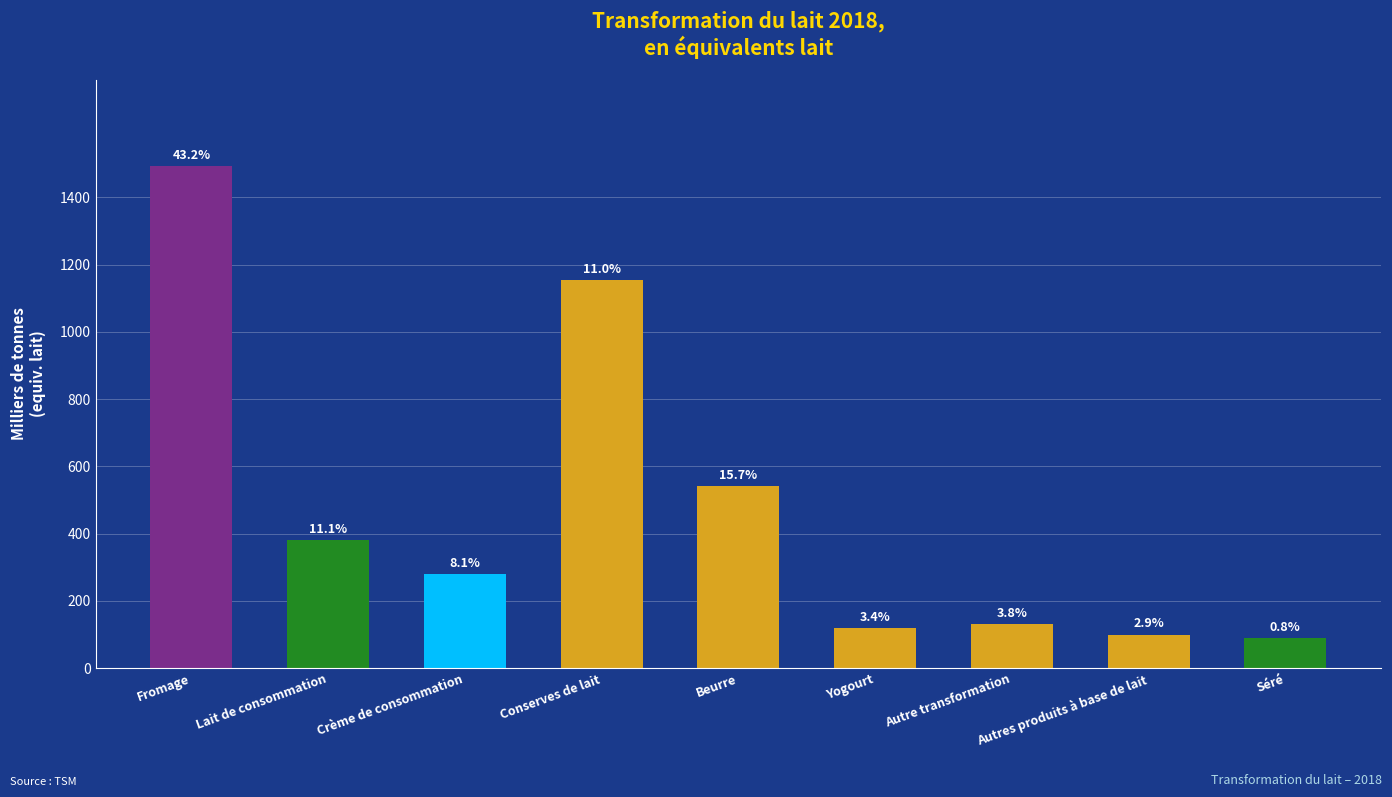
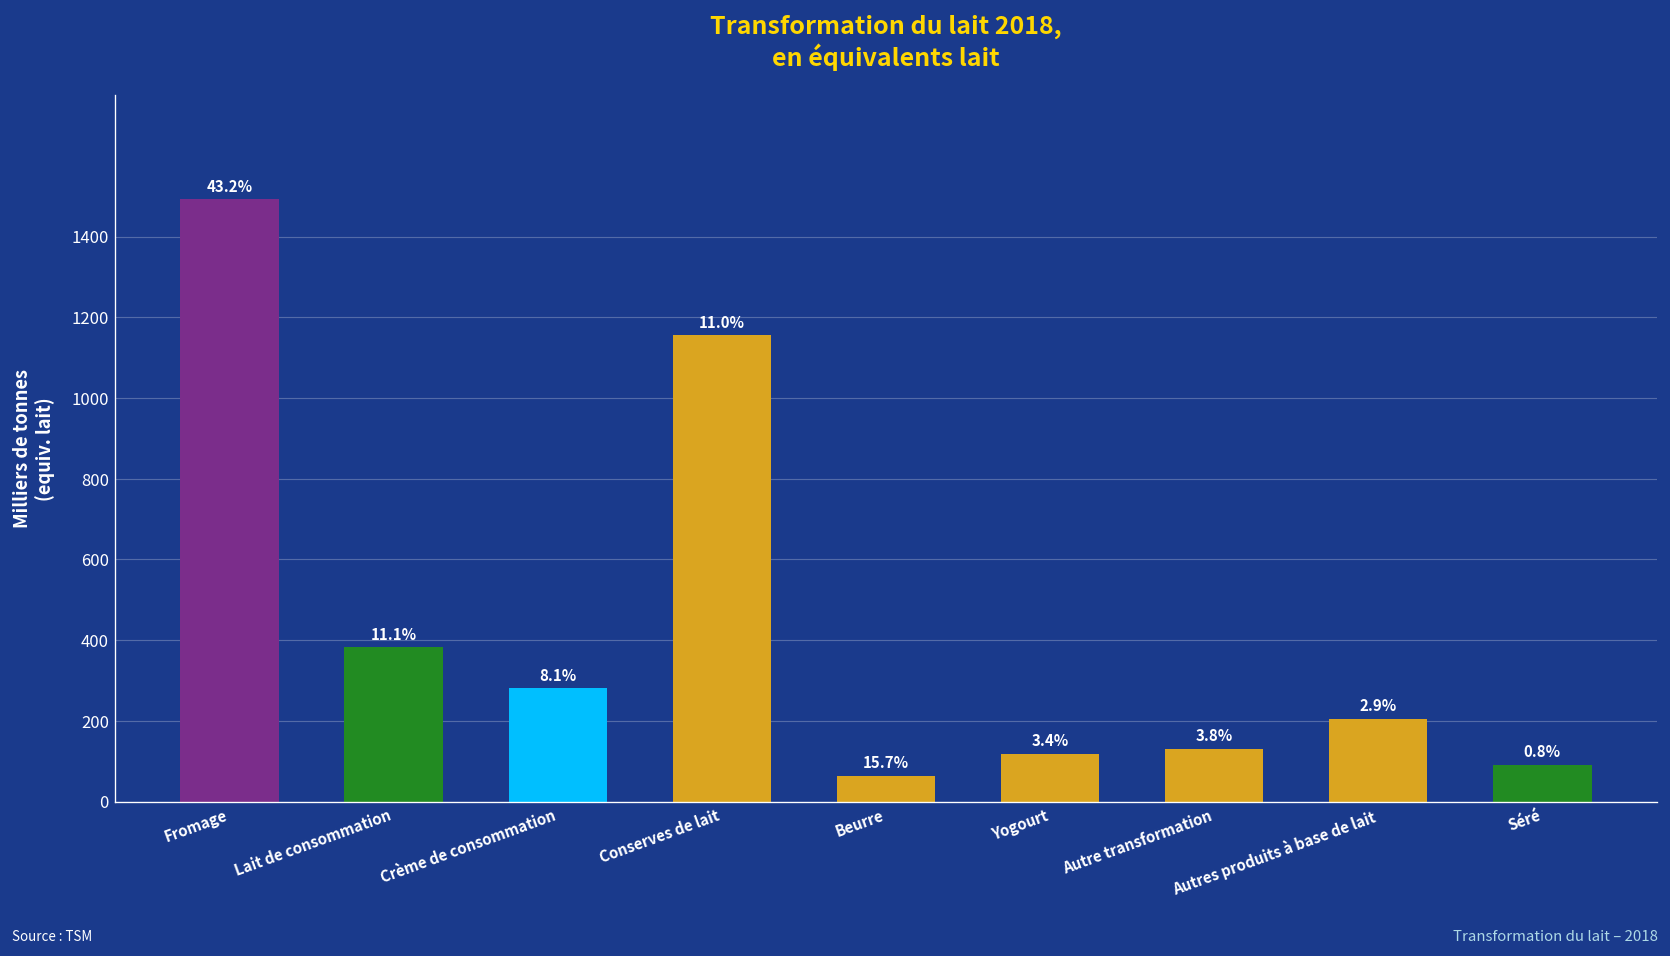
  {
-   "Beurre": 540,
-   "Autres produits à base de lait": 100
+   "Beurre": 60,
+   "Autres produits à base de lait": 200
  }
